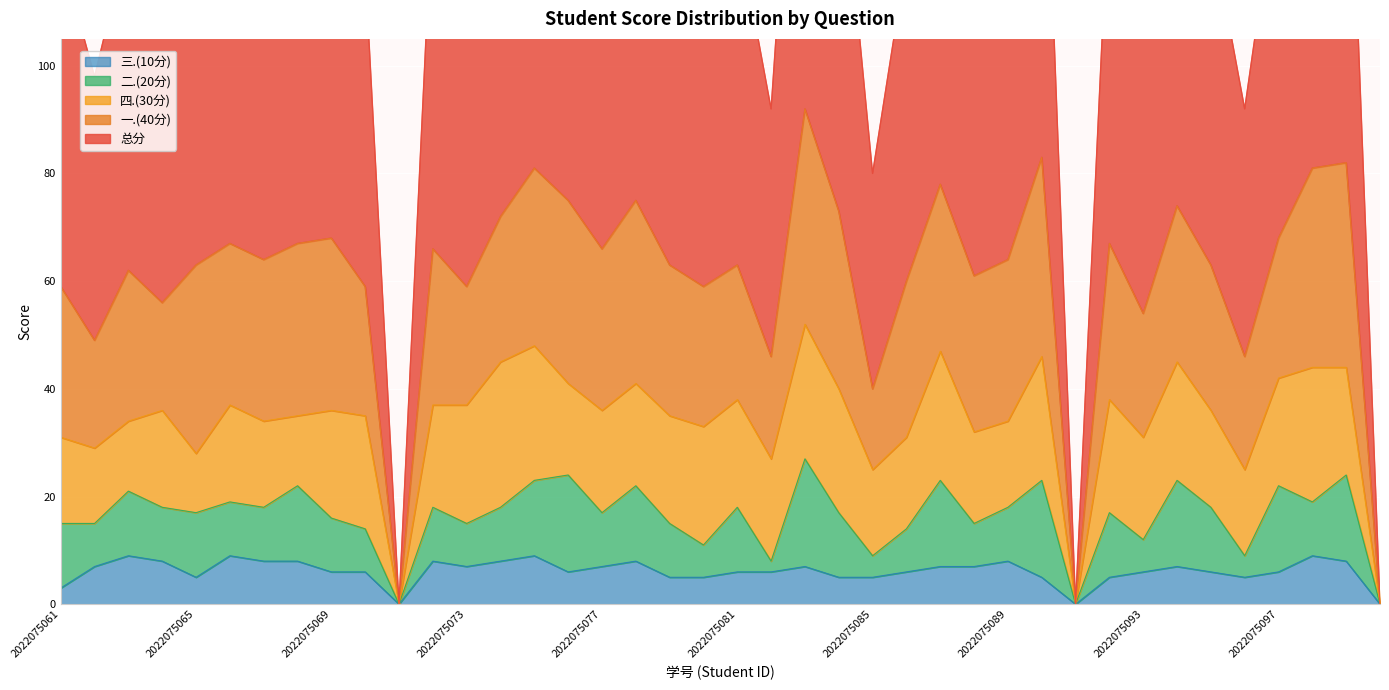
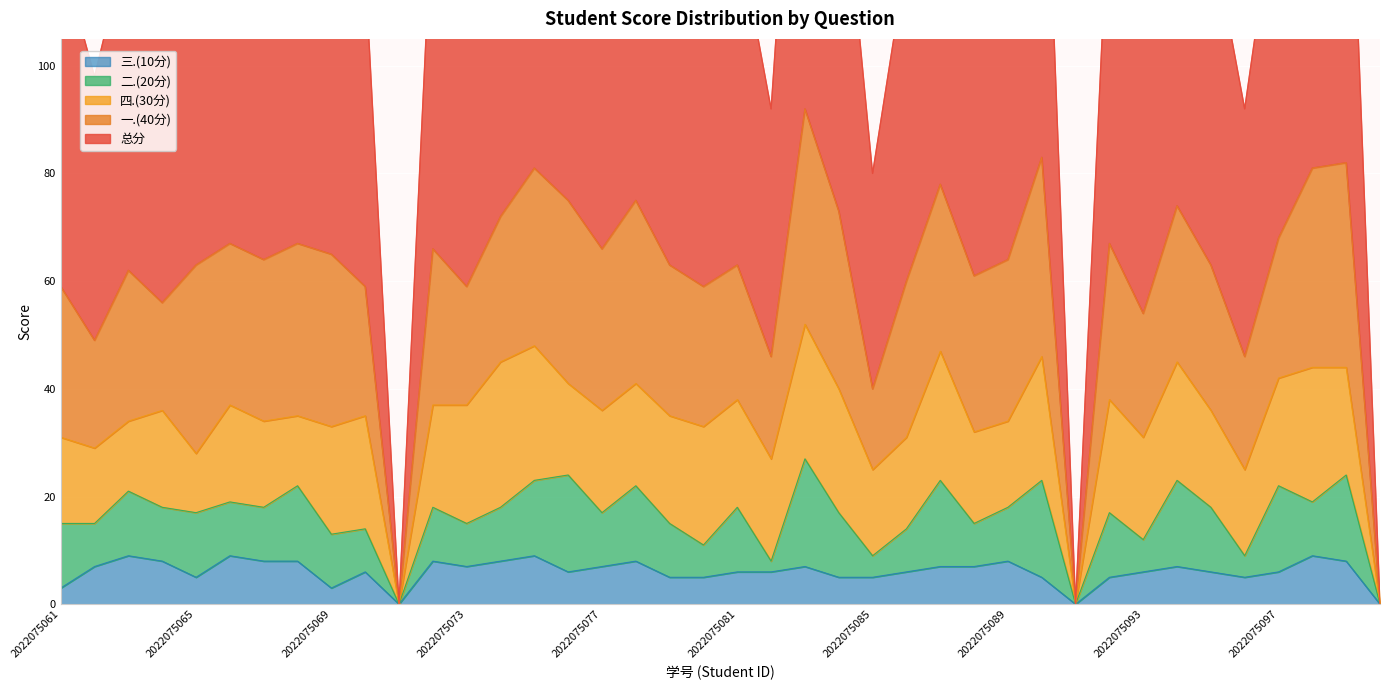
  {
    "三.(10分)": {
      "2022075061": 3,
      "2022075065": 5,
-     "2022075069": 6,
+     "2022075069": 3,
      "2022075073": 7,
      "2022075077": 7,
      "2022075081": 6,
      "2022075085": 5,
      "2022075089": 8,
      "2022075093": 6,
      "2022075097": 6
    },
    "二.(20分)": {
      "2022075061": 15,
      "2022075065": 17,
      "2022075073": 15,
      "2022075077": 17,
      "2022075081": 18,
      "2022075085": 9,
      "2022075089": 18,
      "2022075093": 12,
      "2022075097": 22
    }
  }
